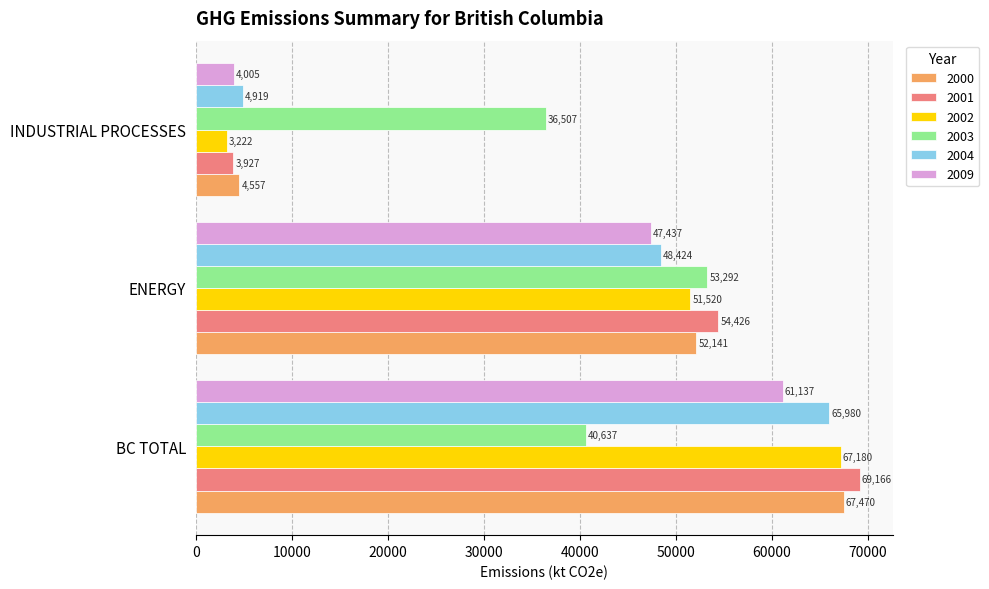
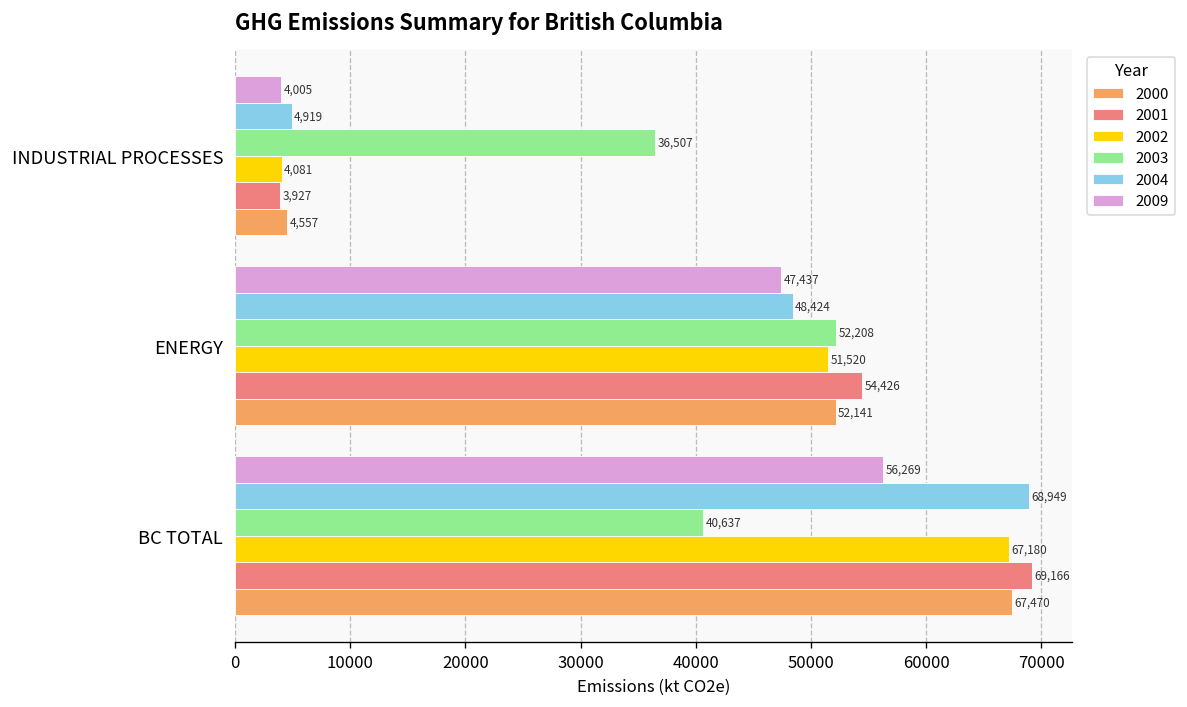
  {
    "2002": {
-     "INDUSTRIAL PROCESSES": "3,222",
+     "INDUSTRIAL PROCESSES": "4,081",
      "ENERGY": "51,520",
      "BC TOTAL": "67,180"
    },
    "2003": {
      "INDUSTRIAL PROCESSES": "36,507",
-     "ENERGY": "53,292",
+     "ENERGY": "52,208",
      "BC TOTAL": "40,637"
    },
    "2004": {
      "INDUSTRIAL PROCESSES": "4,919",
      "ENERGY": "48,424",
-     "BC TOTAL": "65,980"
+     "BC TOTAL": "68,949"
    },
    "2009": {
      "INDUSTRIAL PROCESSES": "4,005",
      "ENERGY": "47,437",
-     "BC TOTAL": "61,137"
+     "BC TOTAL": "56,269"
    }
  }
